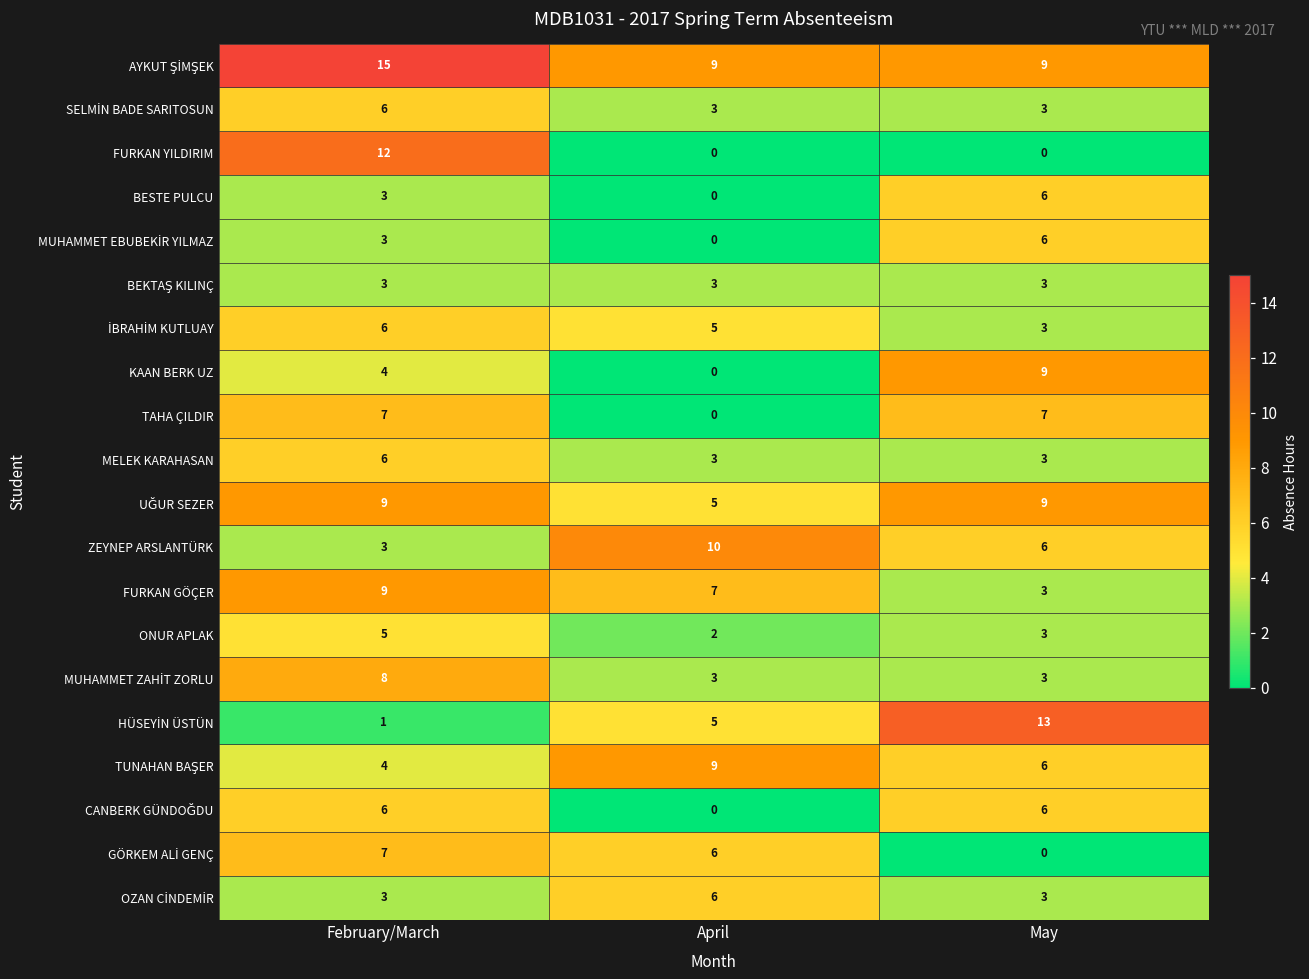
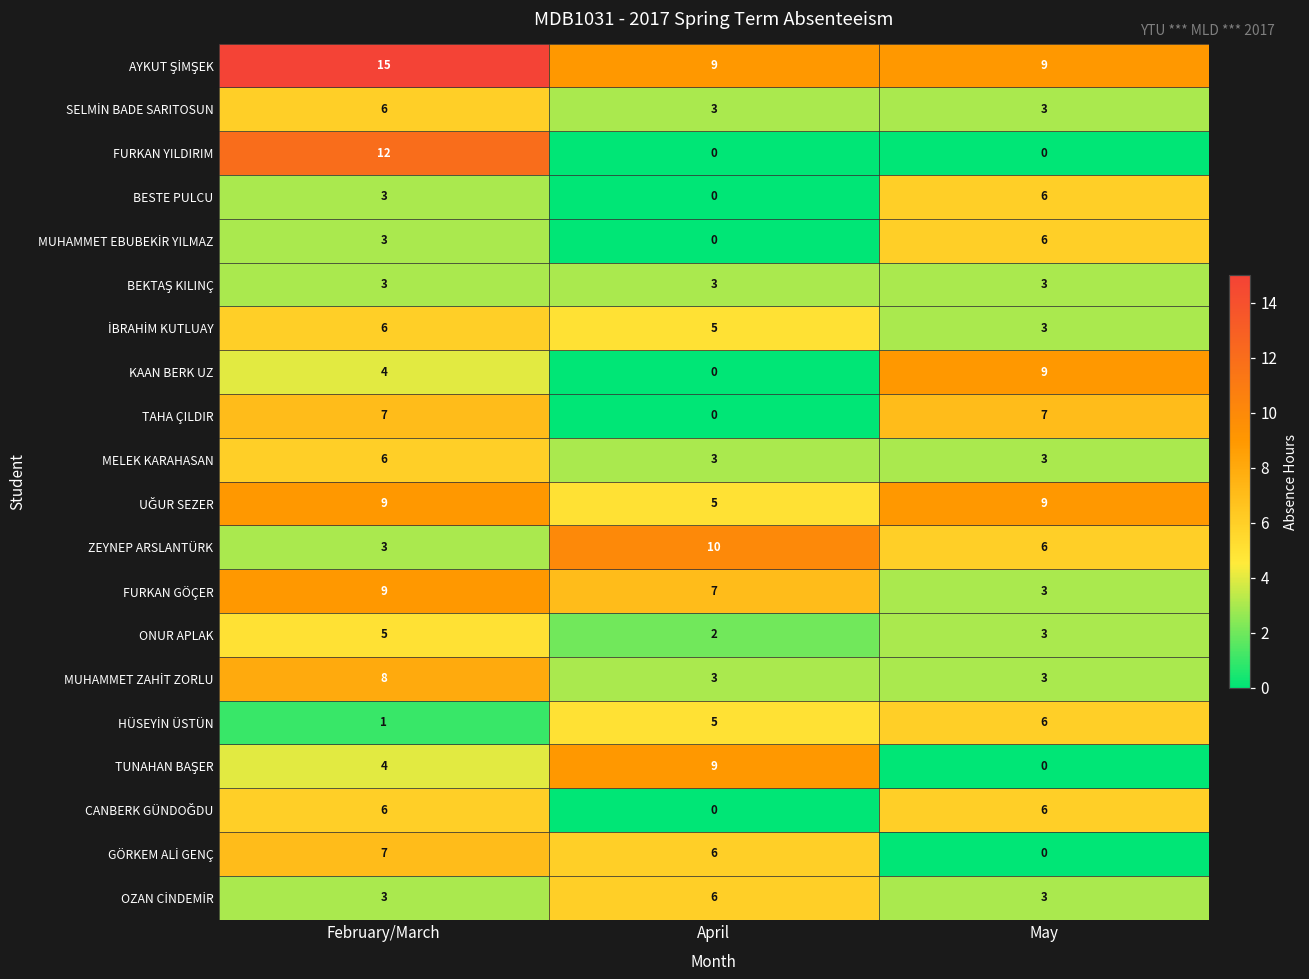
  {
    "AYKUT ŞİMŞEK": {
      "February/March": 15,
      "April": 9,
      "May": 9
    },
    "SELMİN BADE SARITOSUN": {
      "February/March": 6,
      "April": 3,
      "May": 3
    },
    "FURKAN YILDIRIM": {
      "February/March": 12,
      "April": 0,
      "May": 0
    },
    "BESTE PULCU": {
      "February/March": 3,
      "April": 0,
      "May": 6
    },
    "MUHAMMET EBUBEKİR YILMAZ": {
      "February/March": 3,
      "April": 0,
      "May": 6
    },
    "BEKTAŞ KILINÇ": {
      "February/March": 3,
      "April": 3,
      "May": 3
    },
    "İBRAHİM KUTLUAY": {
      "February/March": 6,
      "April": 5,
      "May": 3
    },
    "KAAN BERK UZ": {
      "February/March": 4,
      "April": 0,
      "May": 9
    },
    "TAHA ÇILDIR": {
      "February/March": 7,
      "April": 0,
      "May": 7
    },
    "MELEK KARAHASAN": {
      "February/March": 6,
      "April": 3,
      "May": 3
    },
    "UĞUR SEZER": {
      "February/March": 9,
      "April": 5,
      "May": 9
    },
    "ZEYNEP ARSLANTÜRK": {
      "February/March": 3,
      "April": 10,
      "May": 6
    },
    "FURKAN GÖÇER": {
      "February/March": 9,
      "April": 7,
      "May": 3
    },
    "ONUR APLAK": {
      "February/March": 5,
      "April": 2,
      "May": 3
    },
    "MUHAMMET ZAHİT ZORLU": {
      "February/March": 8,
      "April": 3,
      "May": 3
    },
    "HÜSEYİN ÜSTÜN": {
      "February/March": 1,
      "April": 5,
-     "May": 13
+     "May": 6
    },
    "TUNAHAN BAŞER": {
      "February/March": 4,
      "April": 9,
-     "May": 6
+     "May": 0
    },
    "CANBERK GÜNDOĞDU": {
      "February/March": 6,
      "April": 0,
      "May": 6
    },
    "GÖRKEM ALİ GENÇ": {
      "February/March": 7,
      "April": 6,
      "May": 0
    },
    "OZAN CİNDEMİR": {
      "February/March": 3,
      "April": 6,
      "May": 3
    }
  }
